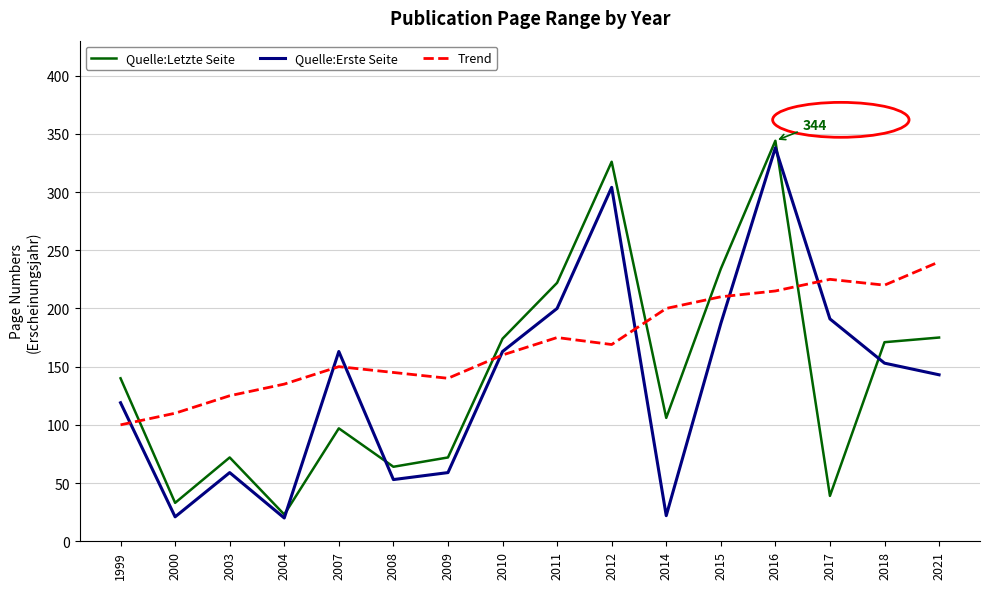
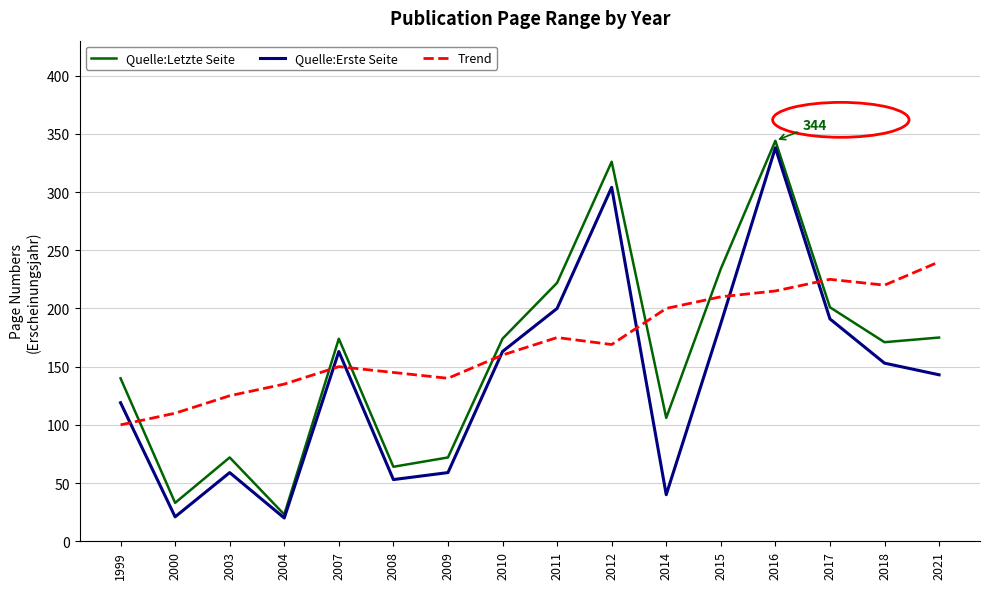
  {
    "Quelle:Letzte Seite": {
      "1999": 140,
      "2000": 33,
      "2003": 72,
      "2004": 23,
-     "2007": 97,
+     "2007": 174,
      "2008": 64,
      "2009": 72,
      "2010": 174,
      "2011": 222,
      "2012": 326,
      "2014": 106,
      "2015": 234,
-     "2017": 39,
+     "2017": 201,
      "2018": 171,
      "2021": 175
    },
    "Quelle:Erste Seite": {
      "1999": 119,
      "2000": 21,
      "2003": 59,
      "2004": 20,
      "2007": 163,
      "2008": 53,
      "2009": 59,
      "2010": 163,
      "2011": 200,
      "2012": 304,
-     "2014": 22,
+     "2014": 40,
      "2015": 187,
      "2016": 338,
      "2017": 191,
      "2018": 153,
      "2021": 143
    },
    "Trend": {
      "1999": 100,
      "2000": 110,
      "2003": 125,
      "2004": 135,
      "2007": 150,
      "2008": 145,
      "2009": 140,
      "2010": 160,
      "2011": 175,
      "2012": 169,
      "2014": 200,
      "2015": 210,
      "2016": 215,
      "2017": 225,
      "2018": 220,
      "2021": 240
    }
  }
